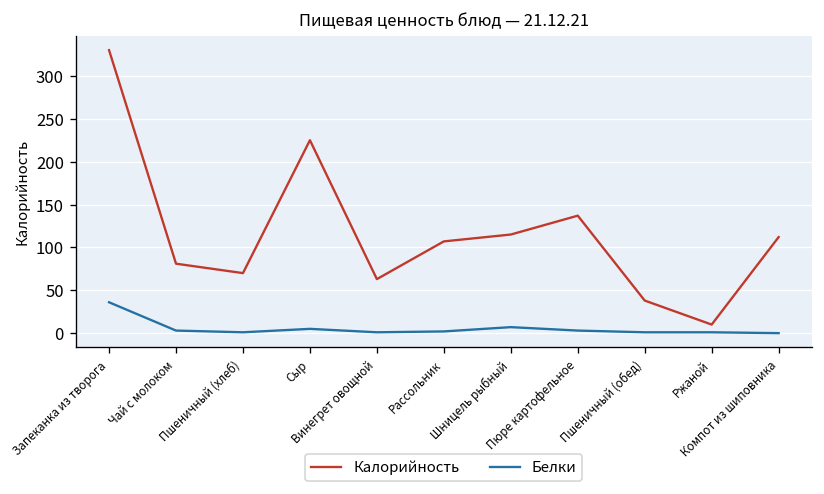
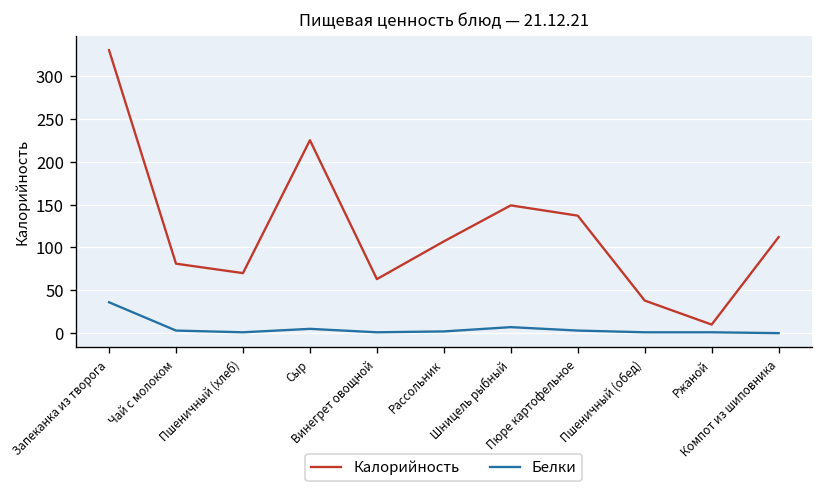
  {
    "Калорийность": {
      "Запеканка из творога": 330,
      "Чай с молоком": 80,
      "Пшеничный (хлеб)": 70,
      "Сыр": 230,
      "Винегрет овощной": 60,
      "Рассольник": 110,
-     "Шницель рыбный": 120,
+     "Шницель рыбный": 150,
      "Пюре картофельное": 140,
      "Пшеничный (обед)": 40,
      "Ржаной": 10,
      "Компот из шиповника": 110
    },
    "Белки": {
      "Запеканка из творога": 40,
      "Чай с молоком": 0,
      "Пшеничный (хлеб)": 0,
      "Сыр": 10,
      "Винегрет овощной": 0,
      "Рассольник": 0,
      "Шницель рыбный": 10,
      "Пюре картофельное": 0,
      "Пшеничный (обед)": 0,
      "Ржаной": 0,
      "Компот из шиповника": 0
    }
  }
